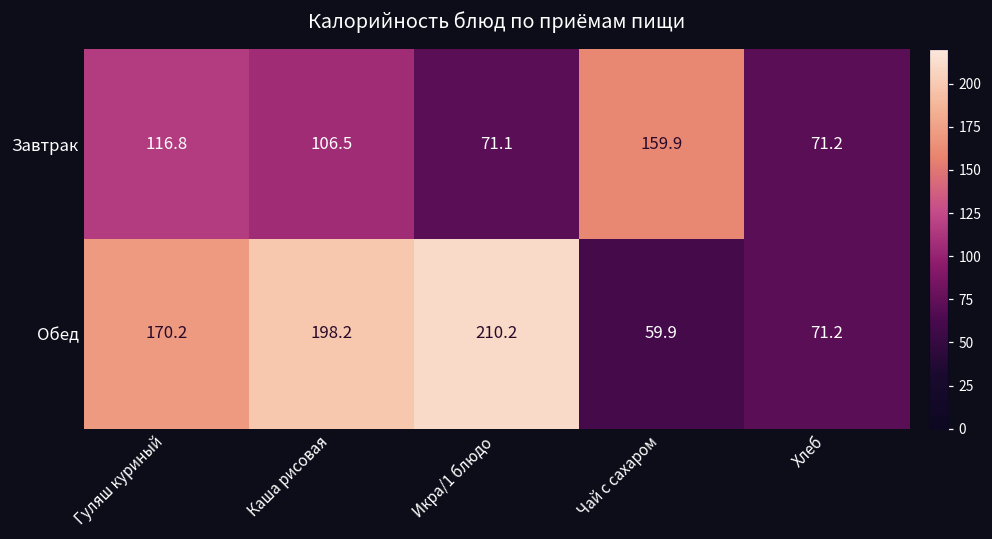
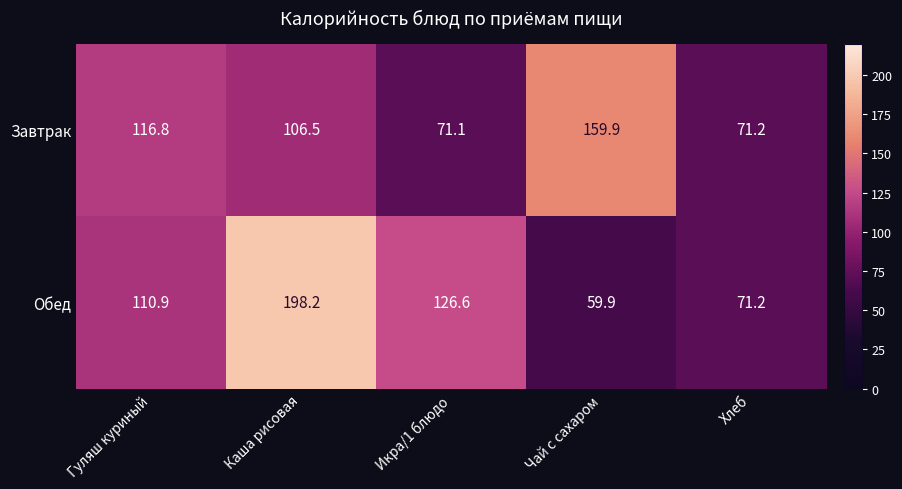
  {
    "Завтрак": {
      "Гуляш куриный": 116.8,
      "Каша рисовая": 106.5,
      "Икра/1 блюдо": 71.1,
      "Чай с сахаром": 159.9,
      "Хлеб": 71.2
    },
    "Обед": {
-     "Гуляш куриный": 170.2,
+     "Гуляш куриный": 110.9,
      "Каша рисовая": 198.2,
-     "Икра/1 блюдо": 210.2,
+     "Икра/1 блюдо": 126.6,
      "Чай с сахаром": 59.9,
      "Хлеб": 71.2
    }
  }
